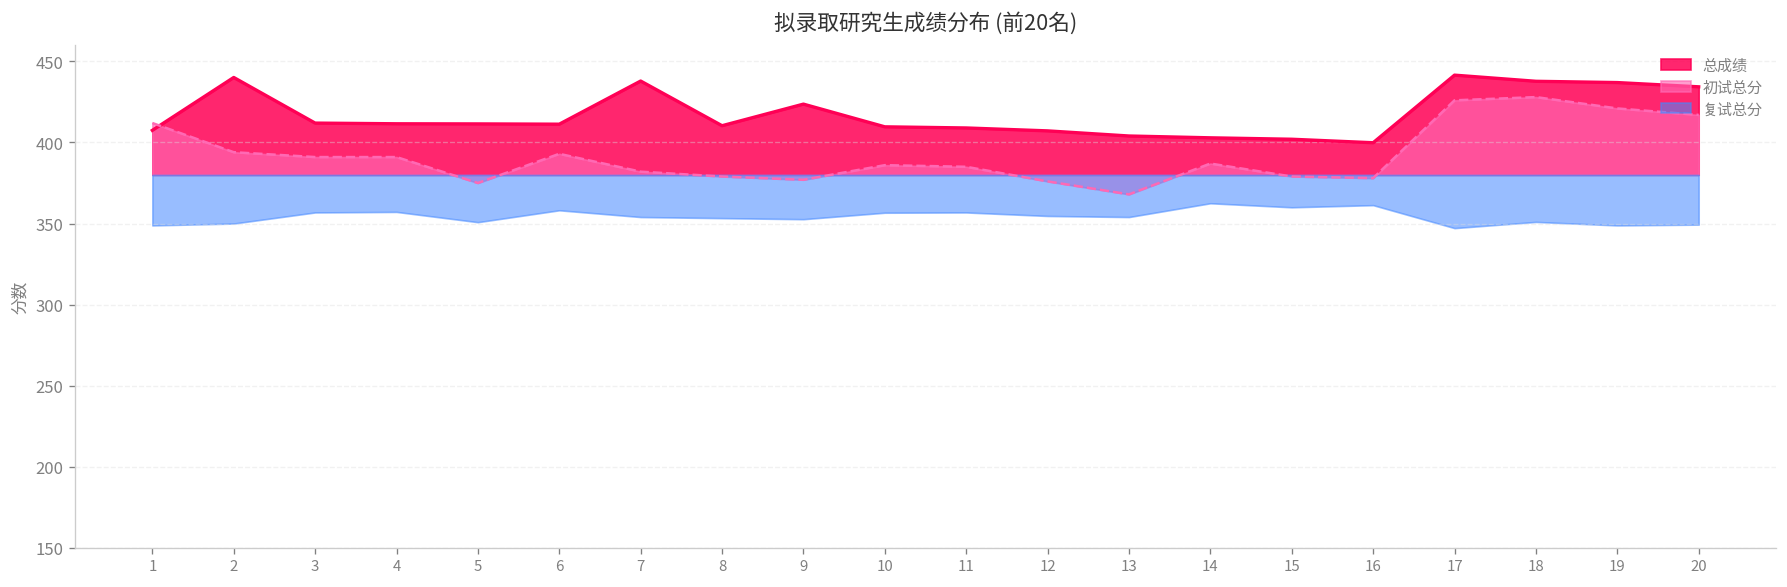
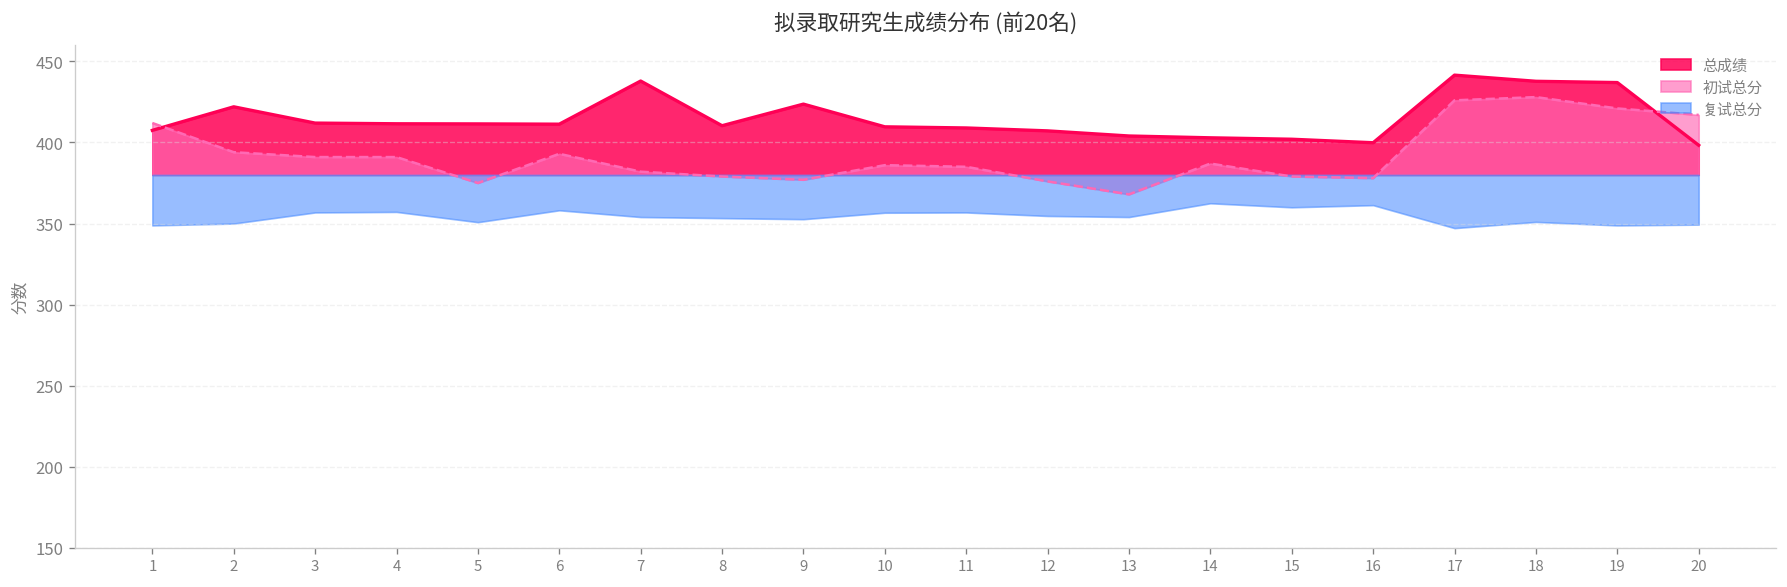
  {
    "总成绩": {
      "1": 407,
-     "2": 440,
+     "2": 422,
      "3": 412,
      "4": 412,
      "5": 411,
      "6": 411,
      "7": 438,
      "8": 410,
      "9": 424,
      "10": 410,
      "11": 409,
      "12": 407,
      "13": 404,
      "14": 403,
      "15": 402,
      "16": 400,
      "17": 442,
      "18": 438,
      "19": 437,
-     "20": 434
+     "20": 398
    }
  }
